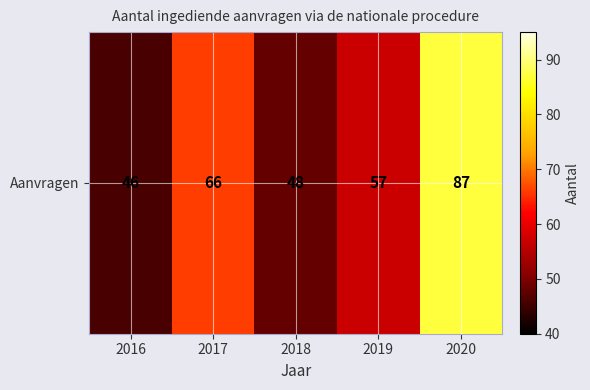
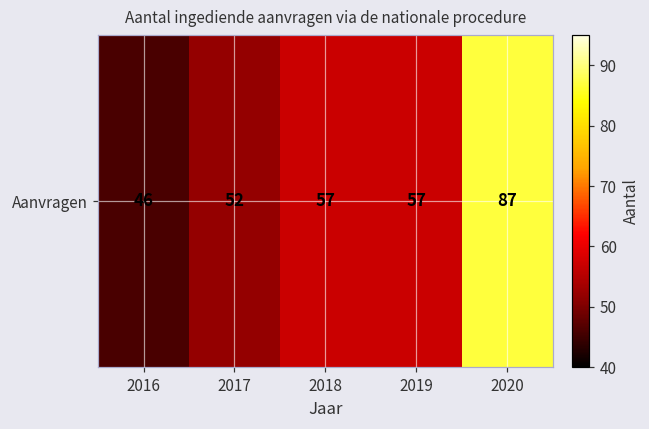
  {
    "Aanvragen": {
      "2016": 46,
-     "2017": 66,
-     "2018": 48,
+     "2017": 52,
+     "2018": 57,
      "2019": 57,
      "2020": 87
    }
  }
